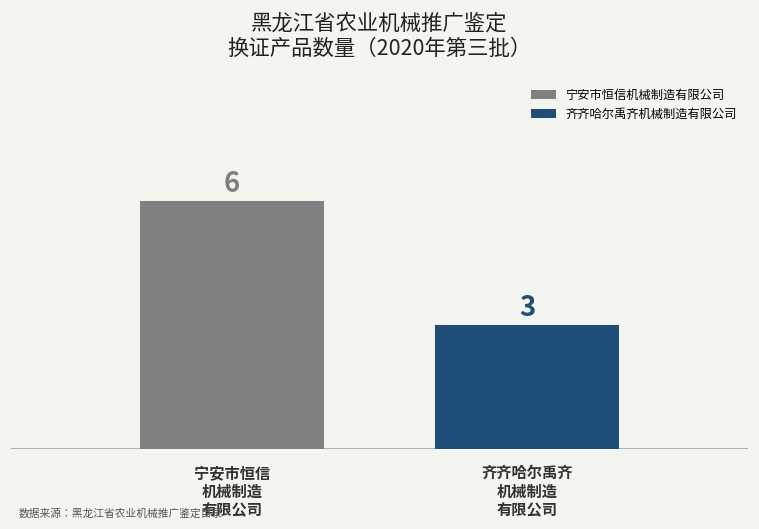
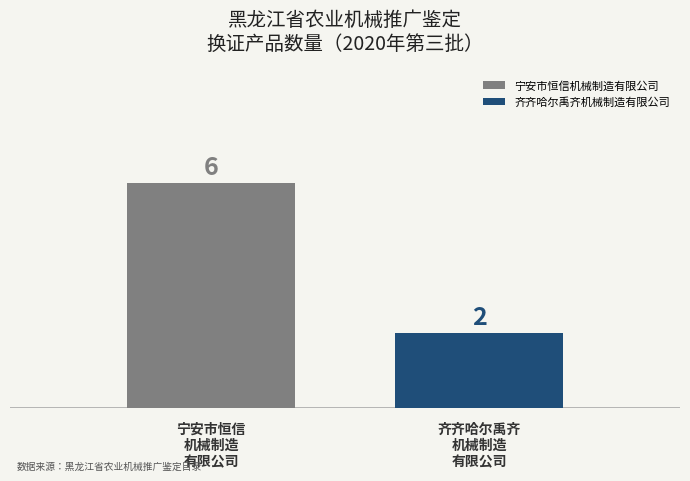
  {
    "宁安市恒信 机械制造 有限公司": 6,
-   "齐齐哈尔禹齐 机械制造 有限公司": 3
+   "齐齐哈尔禹齐 机械制造 有限公司": 2
  }
